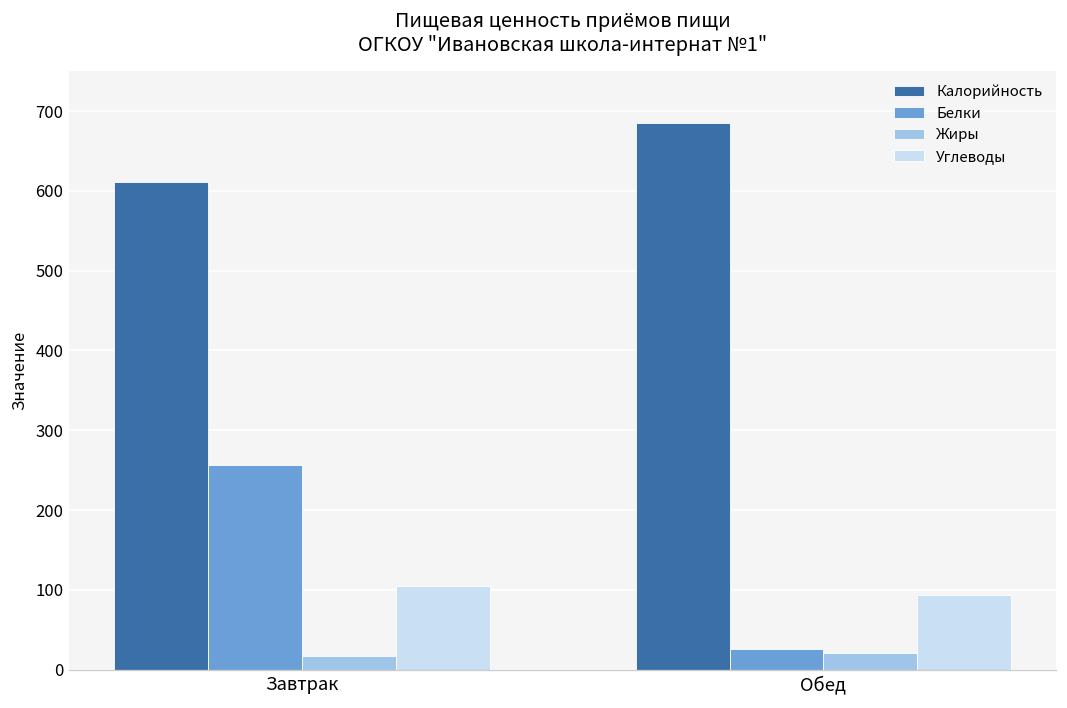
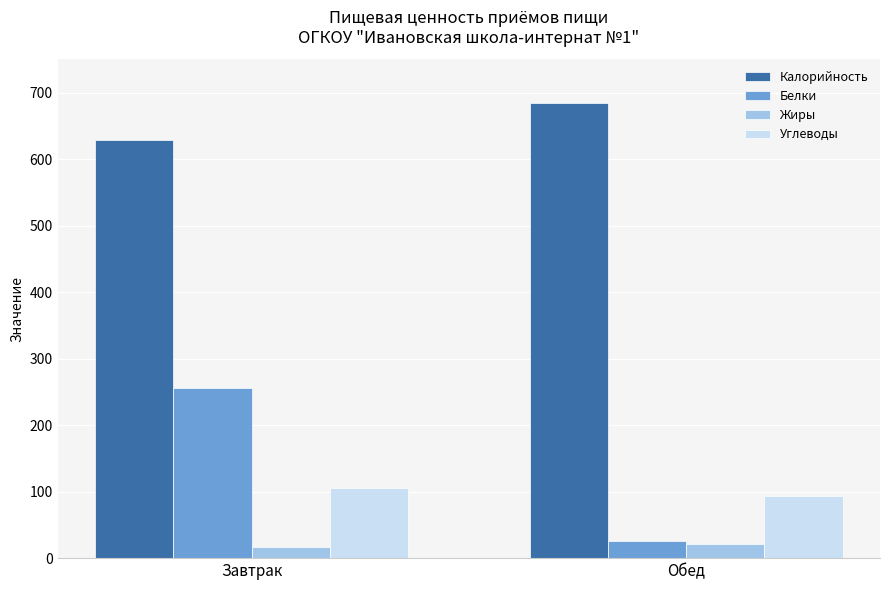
  {
    "Калорийность": {
-     "Завтрак": 610,
+     "Завтрак": 630,
      "Обед": 680
    },
    "Белки": {
      "Завтрак": 260,
      "Обед": 30
    }
  }
